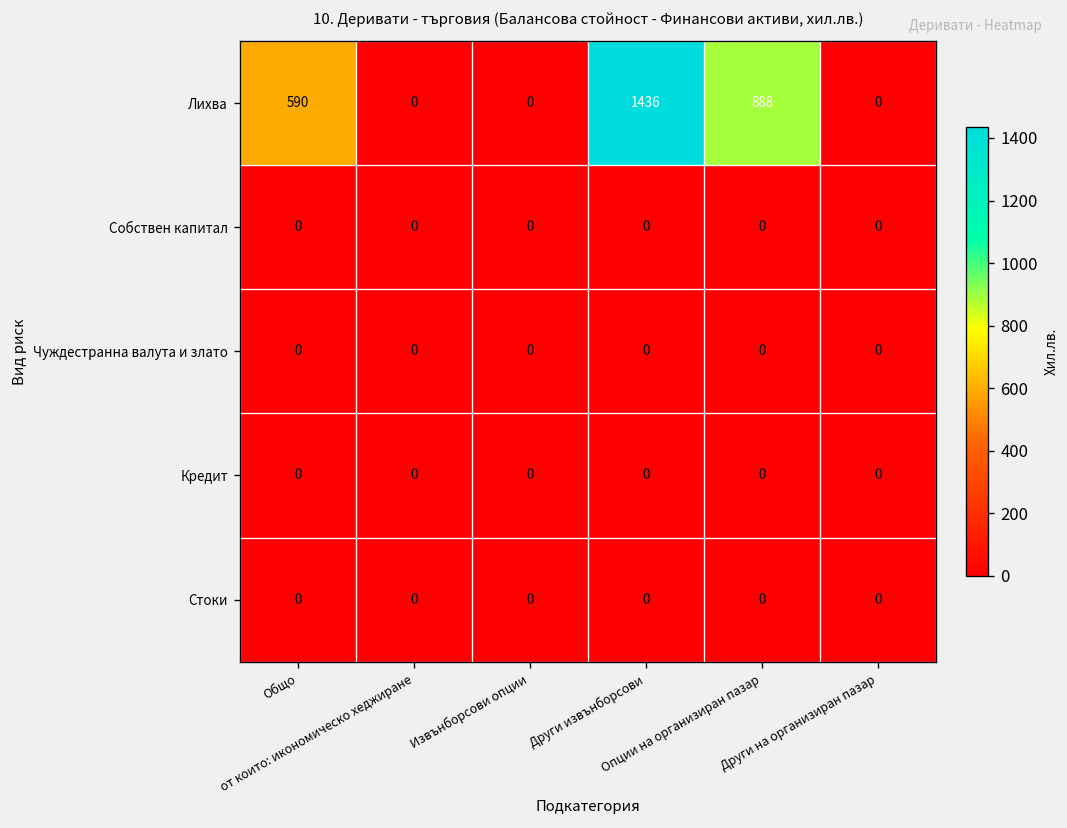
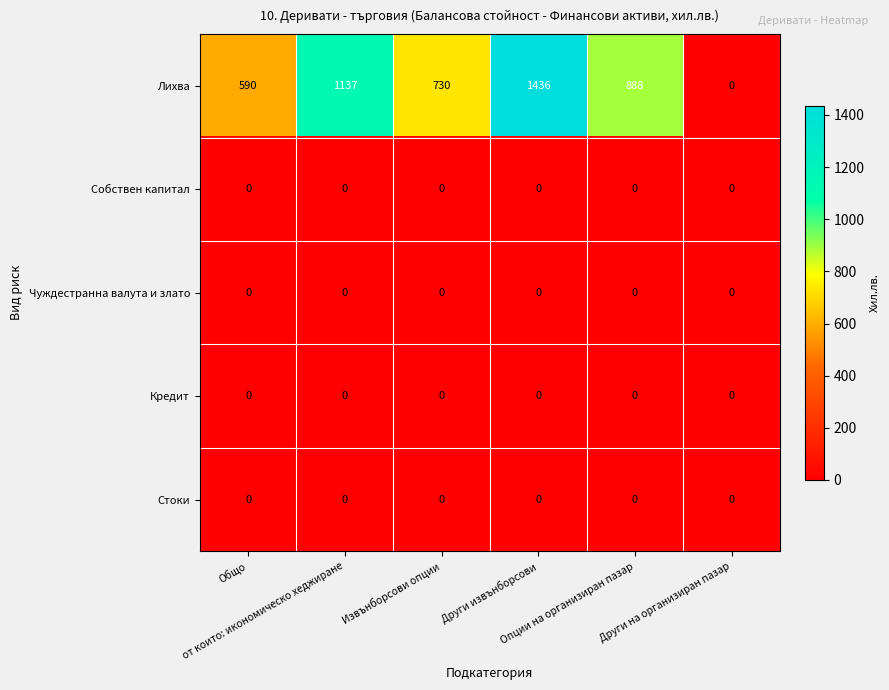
  {
    "Лихва": {
      "Общо": 590,
-     "от които: икономическо хеджиране": 0,
-     "Извънборсови опции": 0,
+     "от които: икономическо хеджиране": 1137,
+     "Извънборсови опции": 730,
      "Други извънборсови": 1436,
      "Опции на организиран пазар": 888,
      "Други на организиран пазар": 0
    },
    "Собствен капитал": {
      "Общо": 0,
      "от които: икономическо хеджиране": 0,
      "Извънборсови опции": 0,
      "Други извънборсови": 0,
      "Опции на организиран пазар": 0,
      "Други на организиран пазар": 0
    },
    "Чуждестранна валута и злато": {
      "Общо": 0,
      "от които: икономическо хеджиране": 0,
      "Извънборсови опции": 0,
      "Други извънборсови": 0,
      "Опции на организиран пазар": 0,
      "Други на организиран пазар": 0
    },
    "Кредит": {
      "Общо": 0,
      "от които: икономическо хеджиране": 0,
      "Извънборсови опции": 0,
      "Други извънборсови": 0,
      "Опции на организиран пазар": 0,
      "Други на организиран пазар": 0
    },
    "Стоки": {
      "Общо": 0,
      "от които: икономическо хеджиране": 0,
      "Извънборсови опции": 0,
      "Други извънборсови": 0,
      "Опции на организиран пазар": 0,
      "Други на организиран пазар": 0
    }
  }
